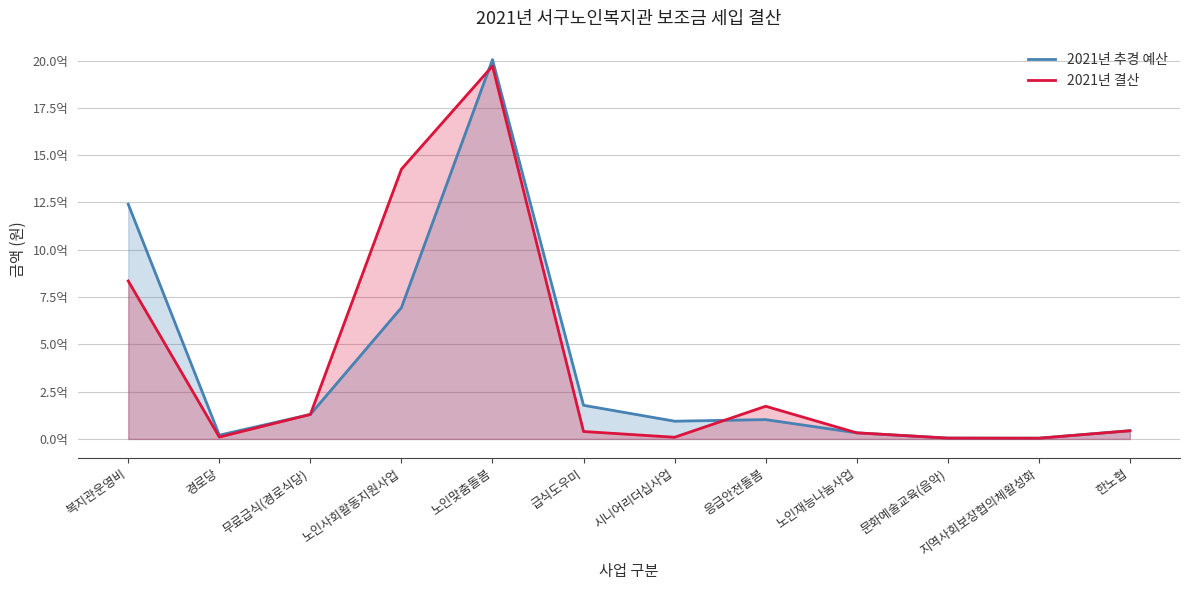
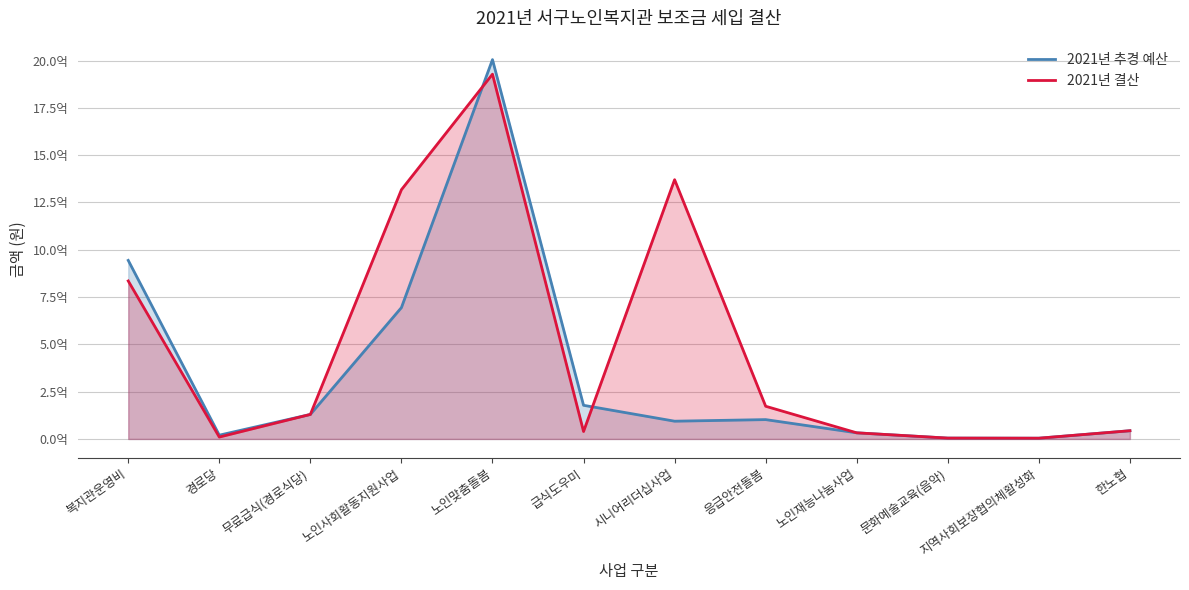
  {
    "2021년 추경 예산": {
-     "복지관운영비": "12.4억",
+     "복지관운영비": "9.4억",
      "노인사회활동지원사업": "6.9억",
      "노인맞춤돌봄": "20.0억",
      "급식도우미": "1.8억",
      "시니어리더십사업": "0.9억",
      "응급안전돌봄": "1.0억"
    },
    "2021년 결산": {
      "복지관운영비": "8.4억",
-     "노인사회활동지원사업": "14.3억",
-     "노인맞춤돌봄": "19.7억",
+     "노인사회활동지원사업": "13.2억",
+     "노인맞춤돌봄": "19.3억",
      "급식도우미": "0.4억",
-     "시니어리더십사업": "0.1억",
+     "시니어리더십사업": "13.7억",
      "응급안전돌봄": "1.7억"
    }
  }
